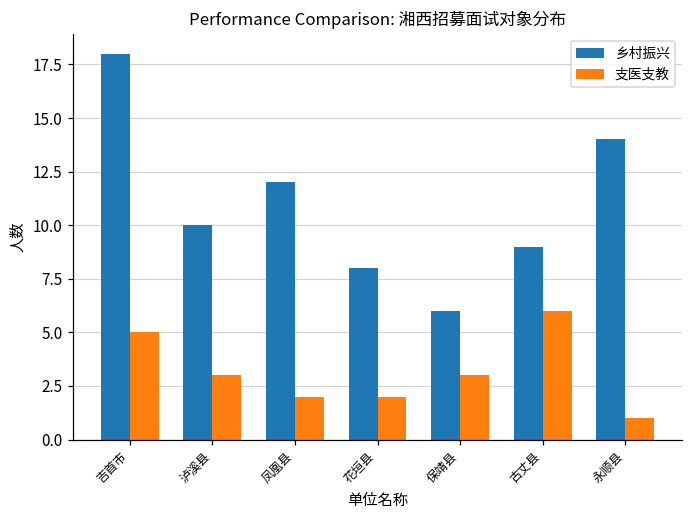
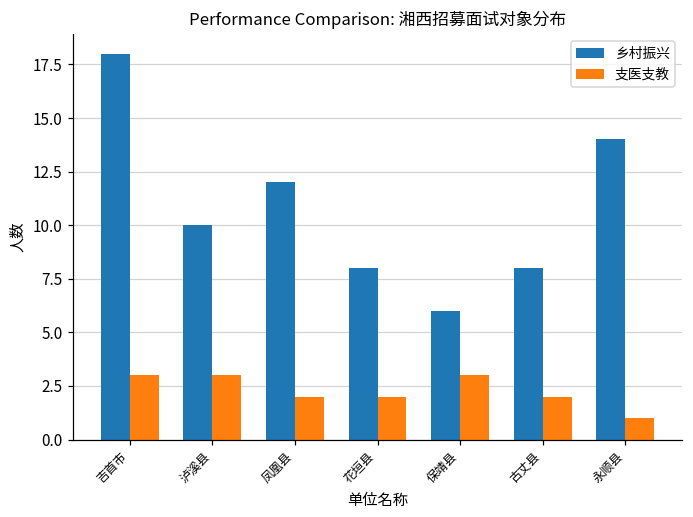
  {
    "乡村振兴": {
      "吉首市": 18,
      "泸溪县": 10,
      "凤凰县": 12,
      "花垣县": 8,
      "保靖县": 6,
-     "古丈县": 9,
+     "古丈县": 8,
      "永顺县": 14
    },
    "支医支教": {
-     "吉首市": 5,
+     "吉首市": 3,
      "泸溪县": 3,
      "凤凰县": 2,
      "花垣县": 2,
      "保靖县": 3,
-     "古丈县": 6,
+     "古丈县": 2,
      "永顺县": 1
    }
  }
